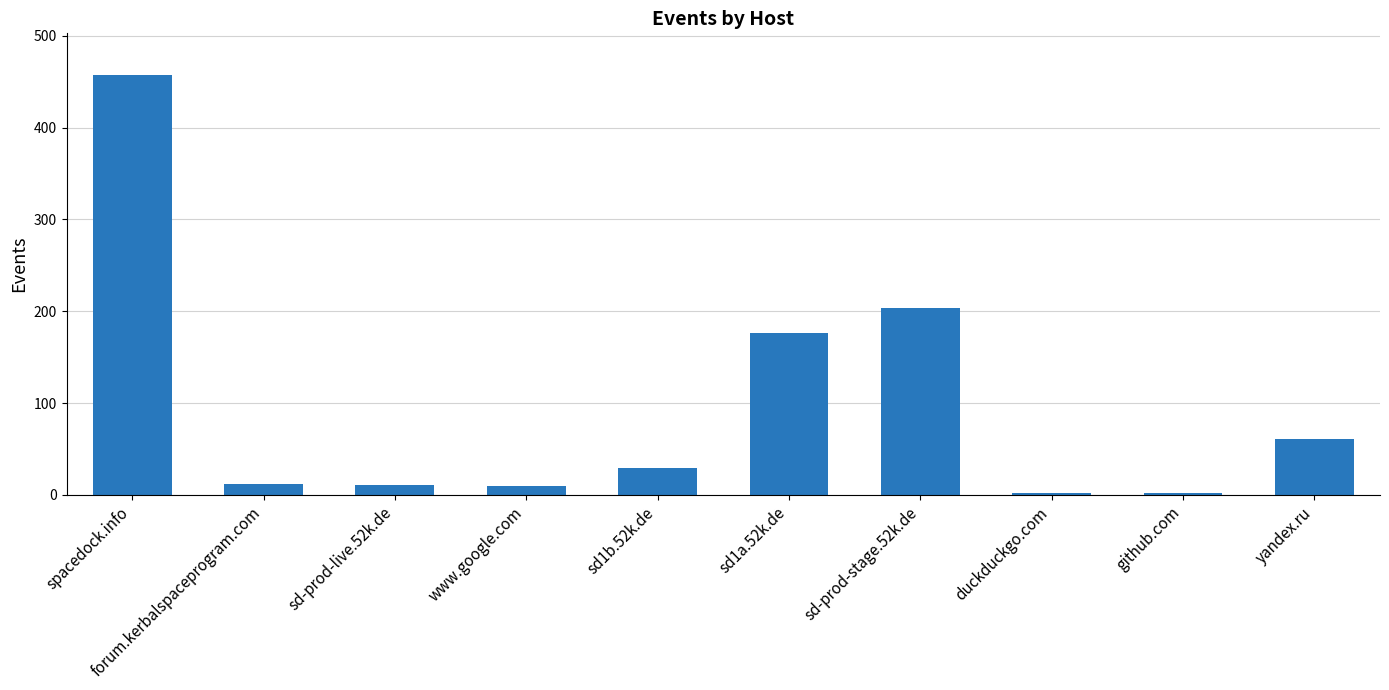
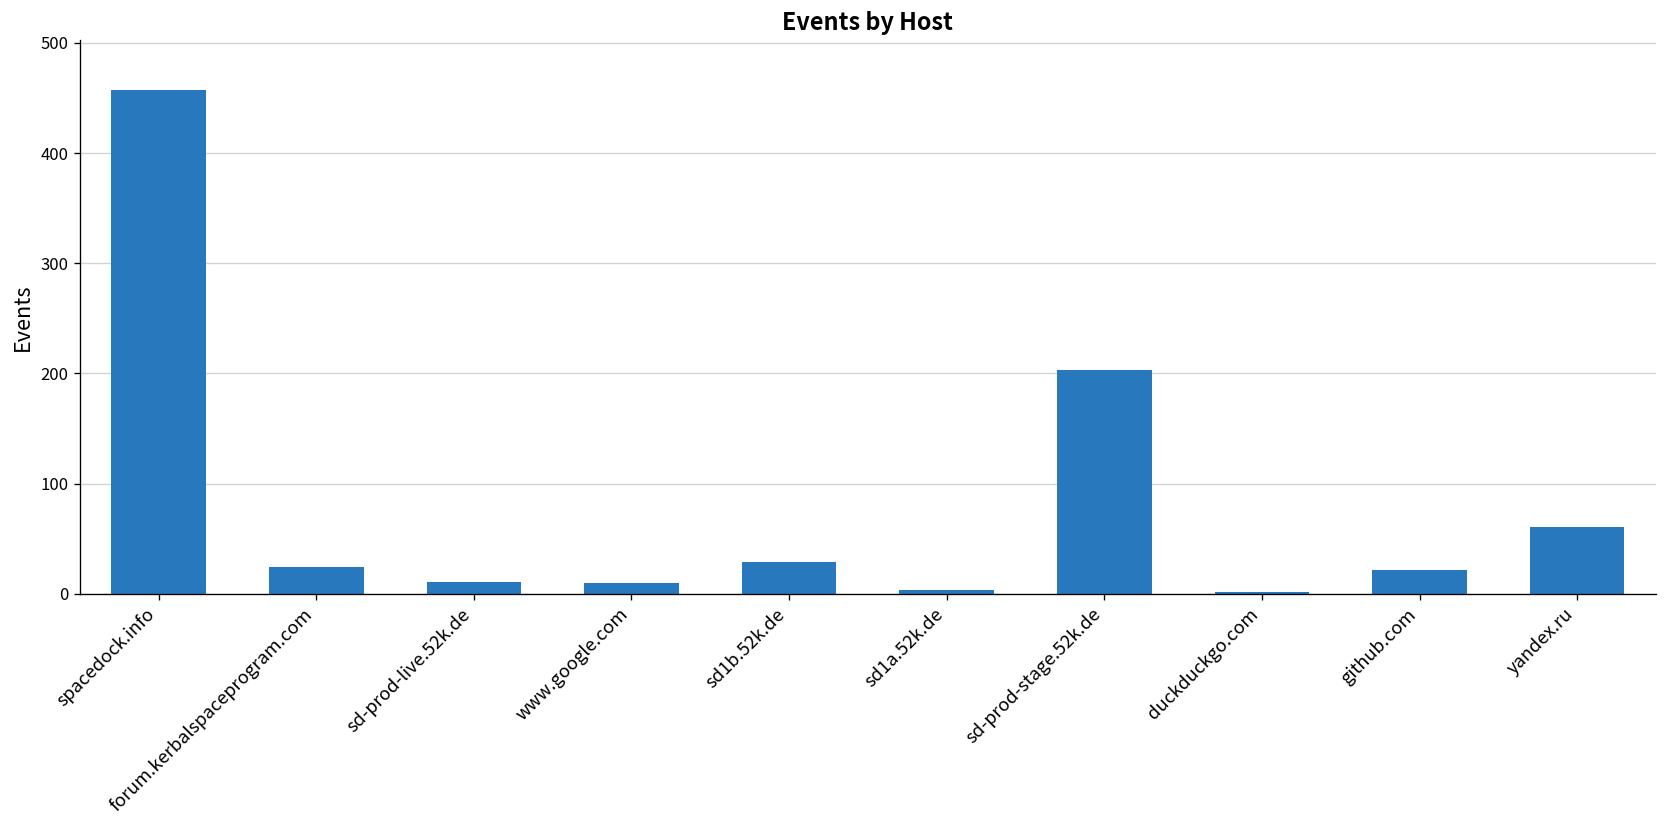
  {
    "spacedock.info": 460,
-   "forum.kerbalspaceprogram.com": 10,
+   "forum.kerbalspaceprogram.com": 20,
    "sd-prod-live.52k.de": 10,
    "www.google.com": 10,
    "sd1b.52k.de": 30,
-   "sd1a.52k.de": 180,
+   "sd1a.52k.de": 0,
    "sd-prod-stage.52k.de": 200,
-   "github.com": 0,
+   "github.com": 20,
    "yandex.ru": 60
  }
